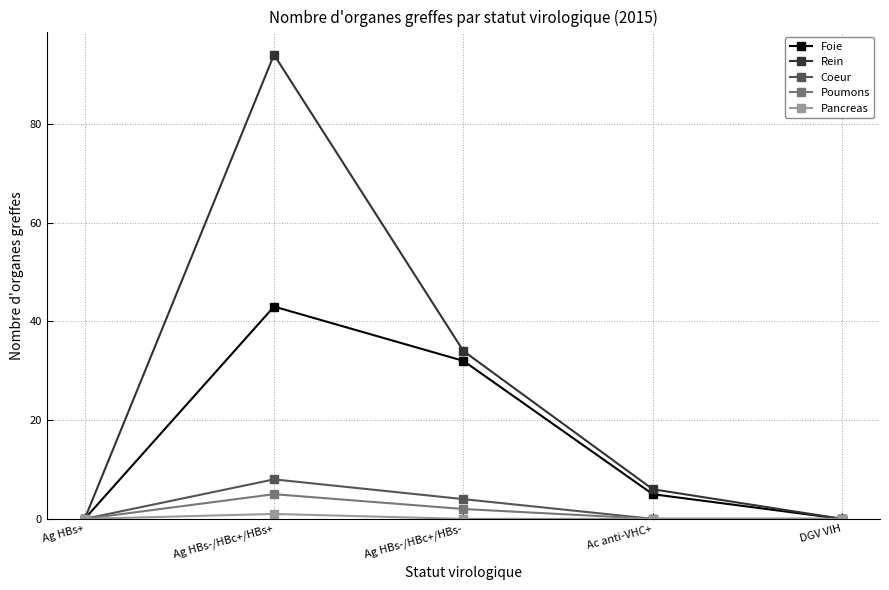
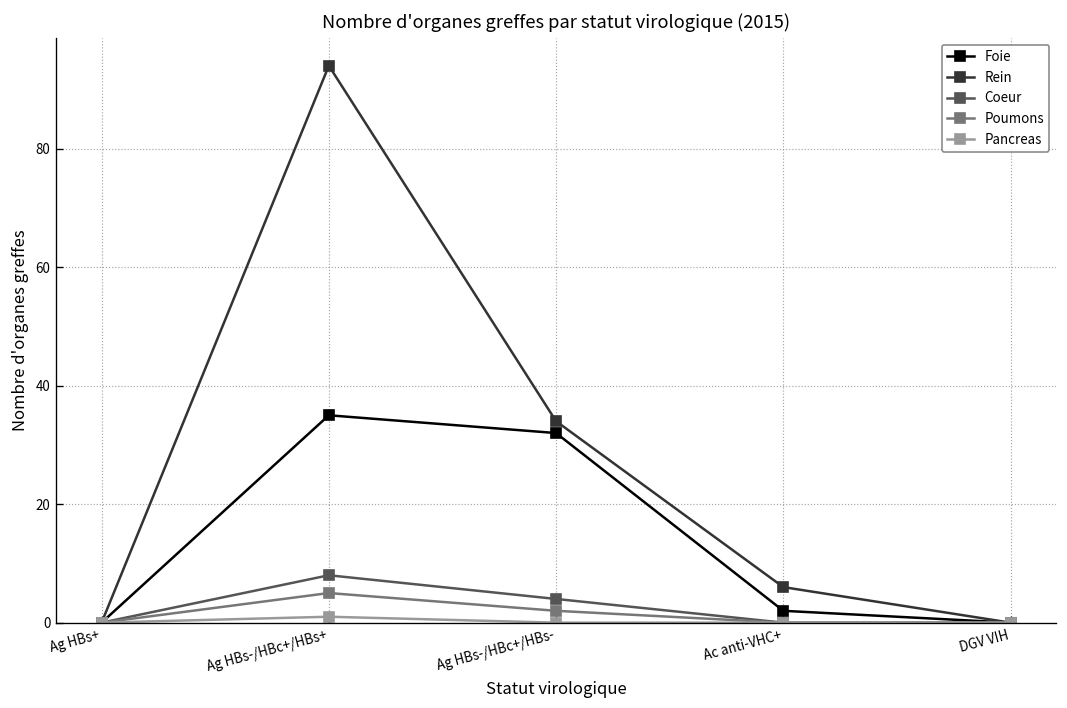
  {
    "Foie": {
-     "Ag HBs-/HBc+/HBs+": 43,
+     "Ag HBs-/HBc+/HBs+": 35,
      "Ag HBs-/HBc+/HBs-": 32,
-     "Ac anti-VHC+": 5
+     "Ac anti-VHC+": 2
    }
  }
